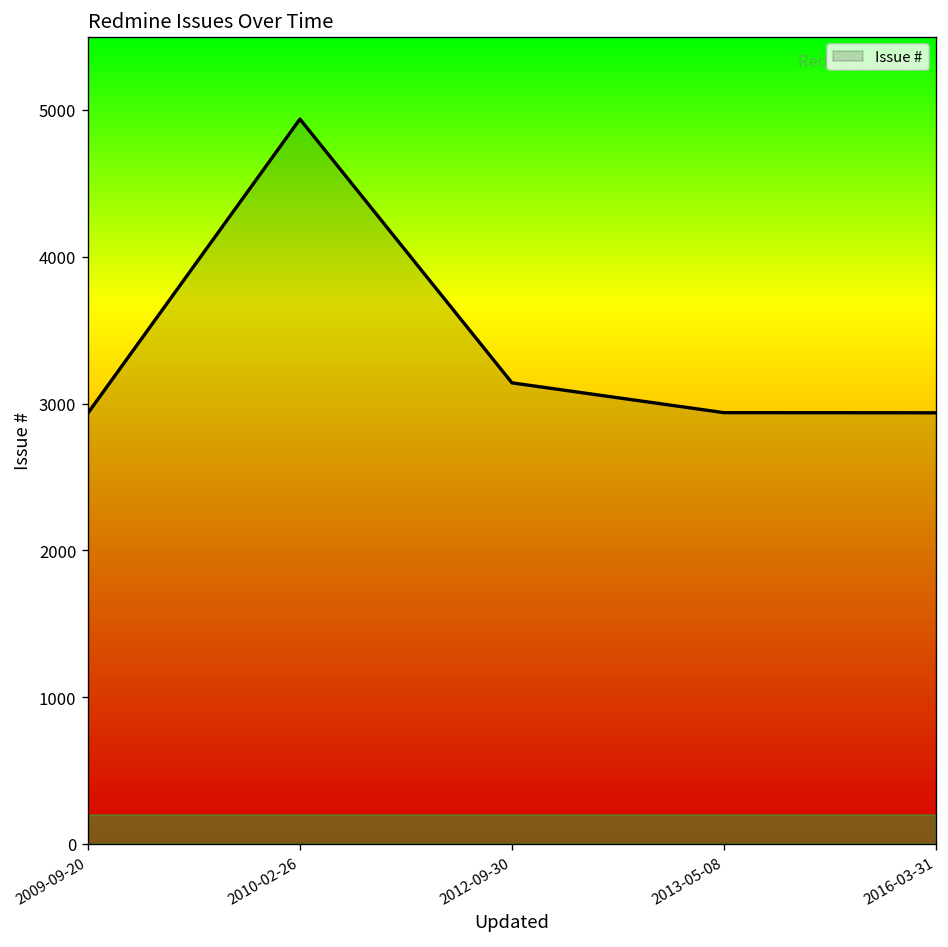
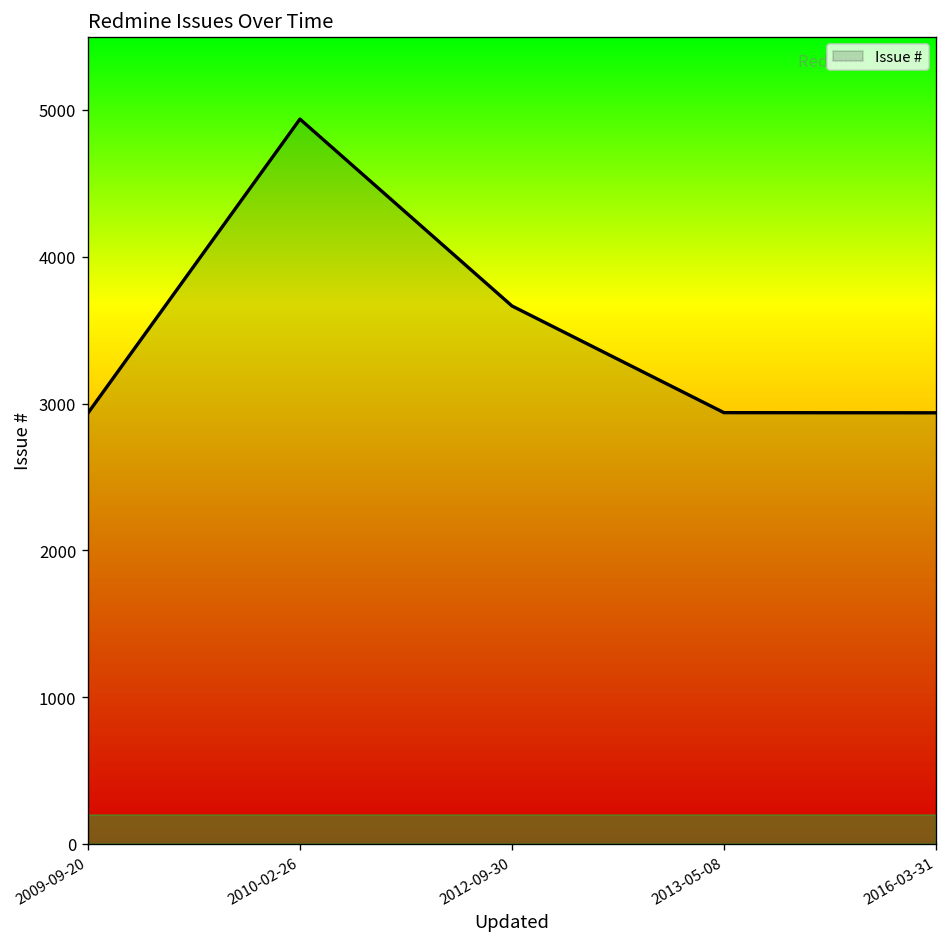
  {
    "2009-09-20": 2940,
    "2010-02-26": 4940,
-   "2012-09-30": 3140,
+   "2012-09-30": 3670,
    "2013-05-08": 2940,
    "2016-03-31": 2940
  }
